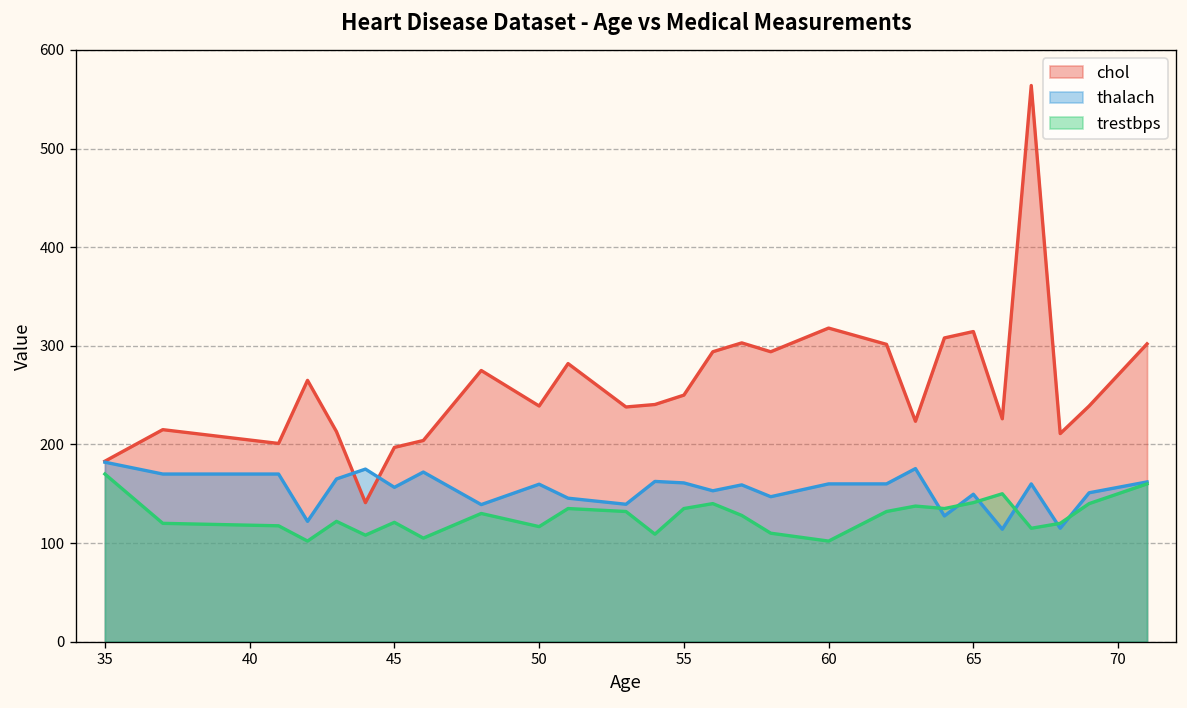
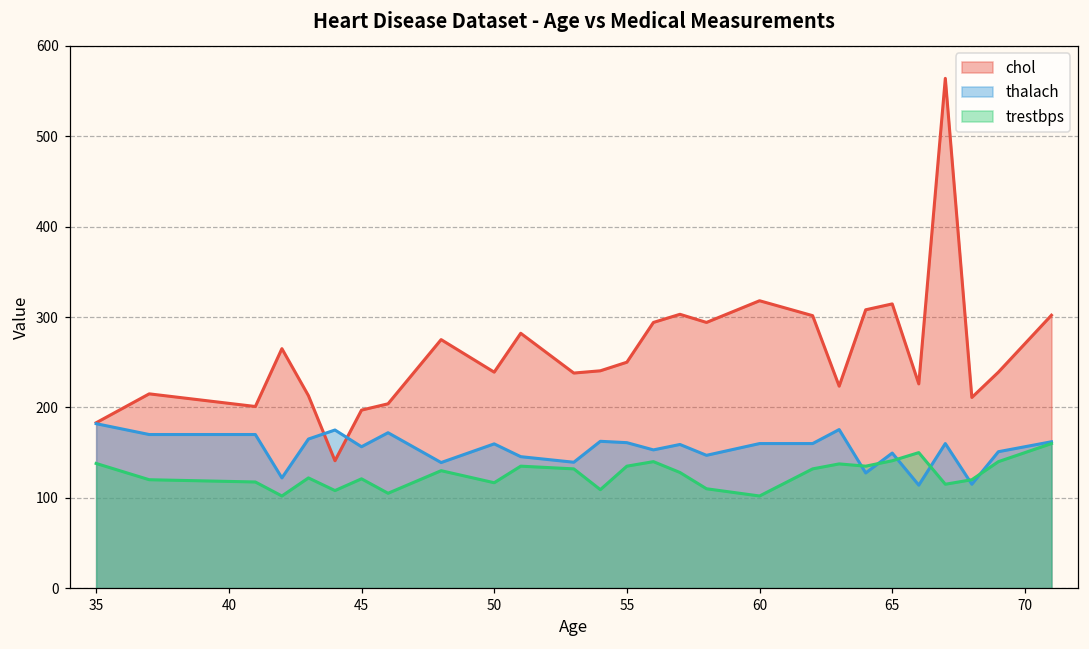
  {
    "chol": {
      "45": 200,
      "50": 240,
      "55": 250,
      "60": 320,
      "65": 310
    },
    "thalach": {
      "45": 160,
      "50": 160,
      "55": 160,
      "60": 160,
      "65": 150
    },
    "trestbps": {
-     "35": 170,
+     "35": 140,
      "45": 120,
      "50": 120,
      "55": 140,
      "60": 100,
      "65": 140
    }
  }
